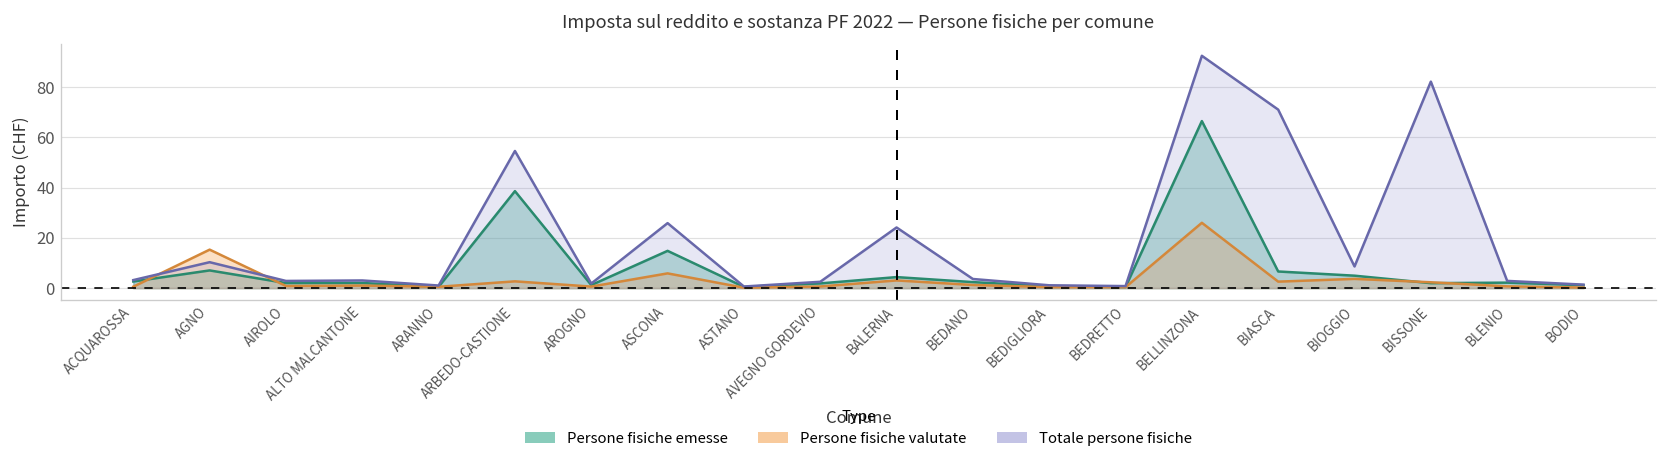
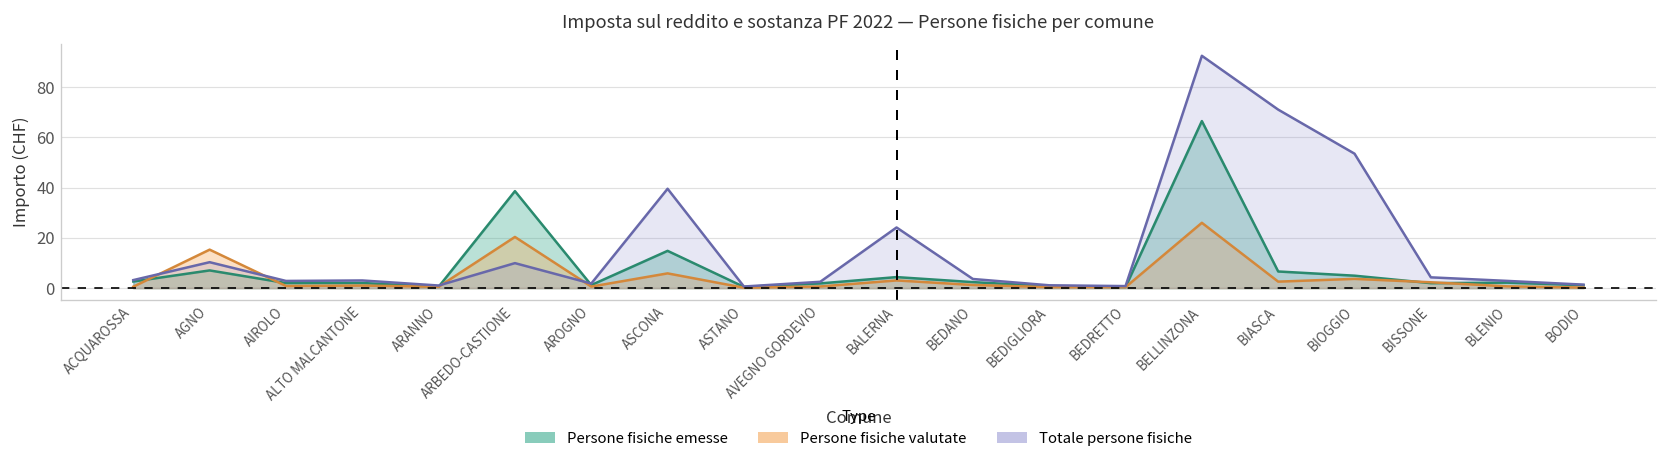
  {
    "Persone fisiche emesse": {
      "AGNO": 7,
      "ARBEDO-CASTIONE": 39,
      "ASCONA": 15,
      "BALERNA": 4,
      "BELLINZONA": 66,
      "BIASCA": 7,
      "BIOGGIO": 5
    },
    "Persone fisiche valutate": {
      "ACQUAROSSA": 1,
      "AGNO": 15,
-     "ARBEDO-CASTIONE": 3,
+     "ARBEDO-CASTIONE": 20,
      "ASCONA": 6,
      "AVEGNO GORDEVIO": 1,
      "BALERNA": 3,
      "BELLINZONA": 26,
      "BIASCA": 3,
      "BIOGGIO": 4,
      "BLENIO": 1
    },
    "Totale persone fisiche": {
      "AGNO": 10,
-     "ARBEDO-CASTIONE": 55,
-     "ASCONA": 26,
+     "ARBEDO-CASTIONE": 10,
+     "ASCONA": 40,
      "BALERNA": 24,
      "BEDANO": 4,
      "BELLINZONA": 92,
      "BIASCA": 71,
-     "BIOGGIO": 9,
-     "BISSONE": 82
+     "BIOGGIO": 53,
+     "BISSONE": 4
    }
  }
